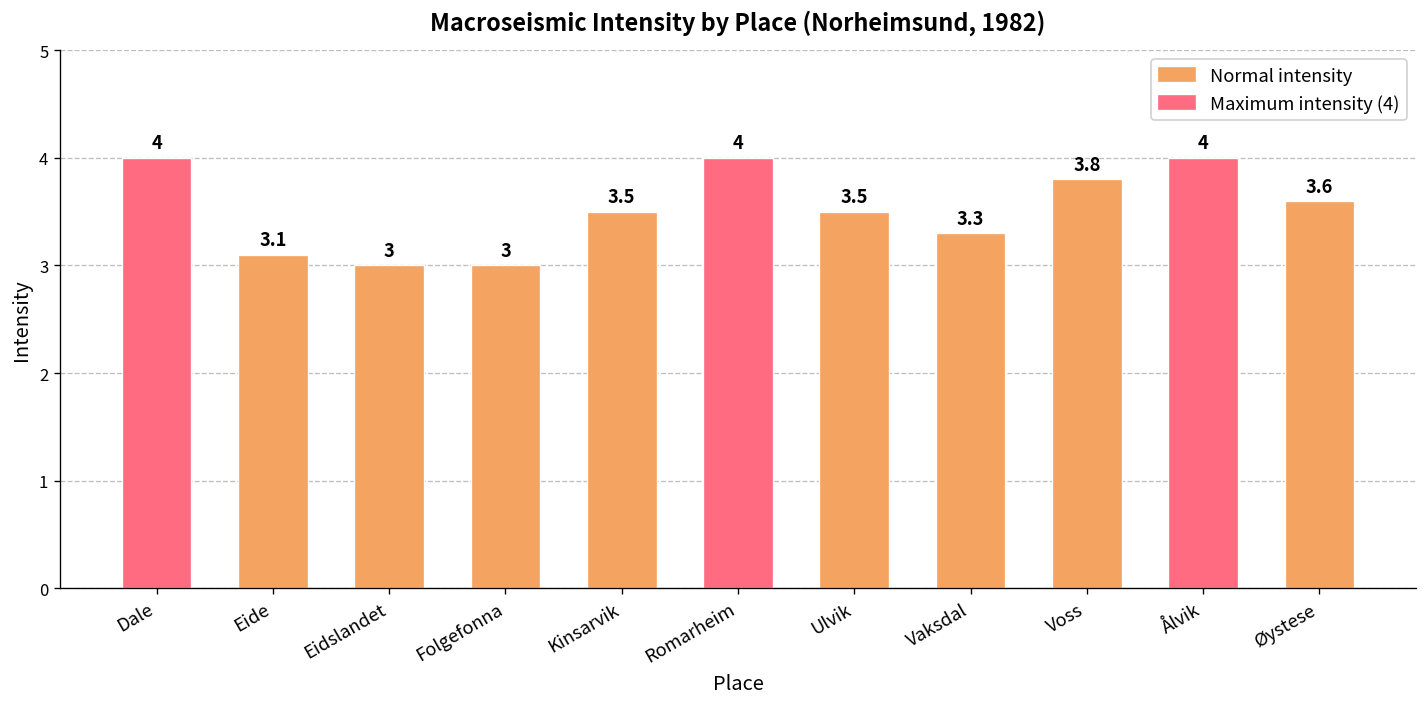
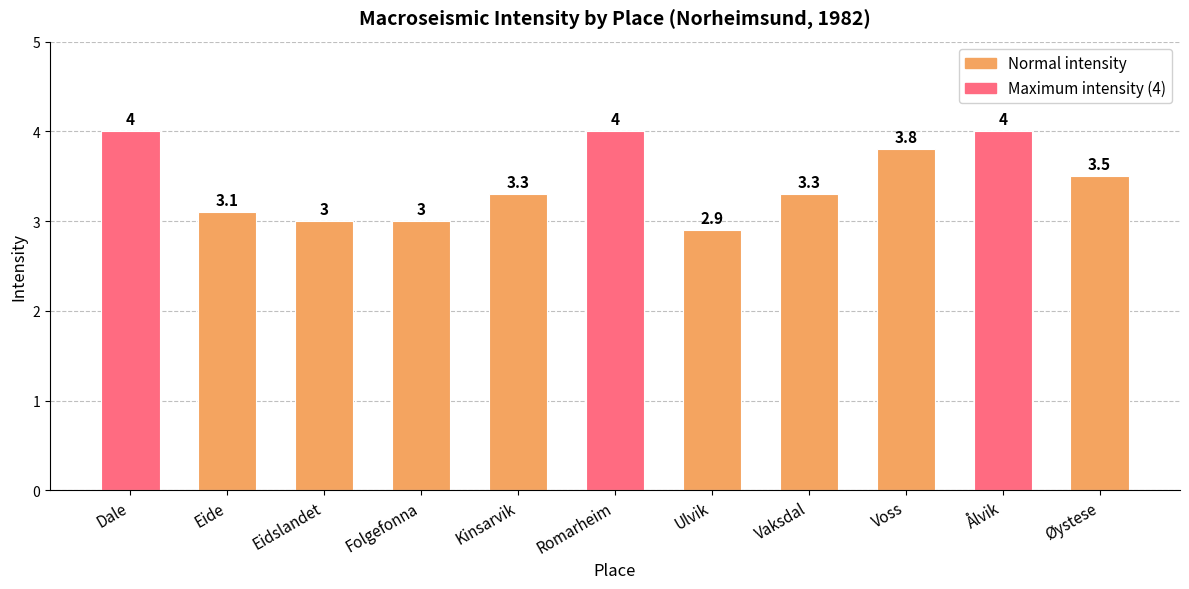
  {
    "Dale": 4,
    "Eide": 3.1,
    "Eidslandet": 3,
    "Folgefonna": 3,
-   "Kinsarvik": 3.5,
+   "Kinsarvik": 3.3,
    "Romarheim": 4,
-   "Ulvik": 3.5,
+   "Ulvik": 2.9,
    "Vaksdal": 3.3,
    "Voss": 3.8,
    "Ålvik": 4,
-   "Øystese": 3.6
+   "Øystese": 3.5
  }
